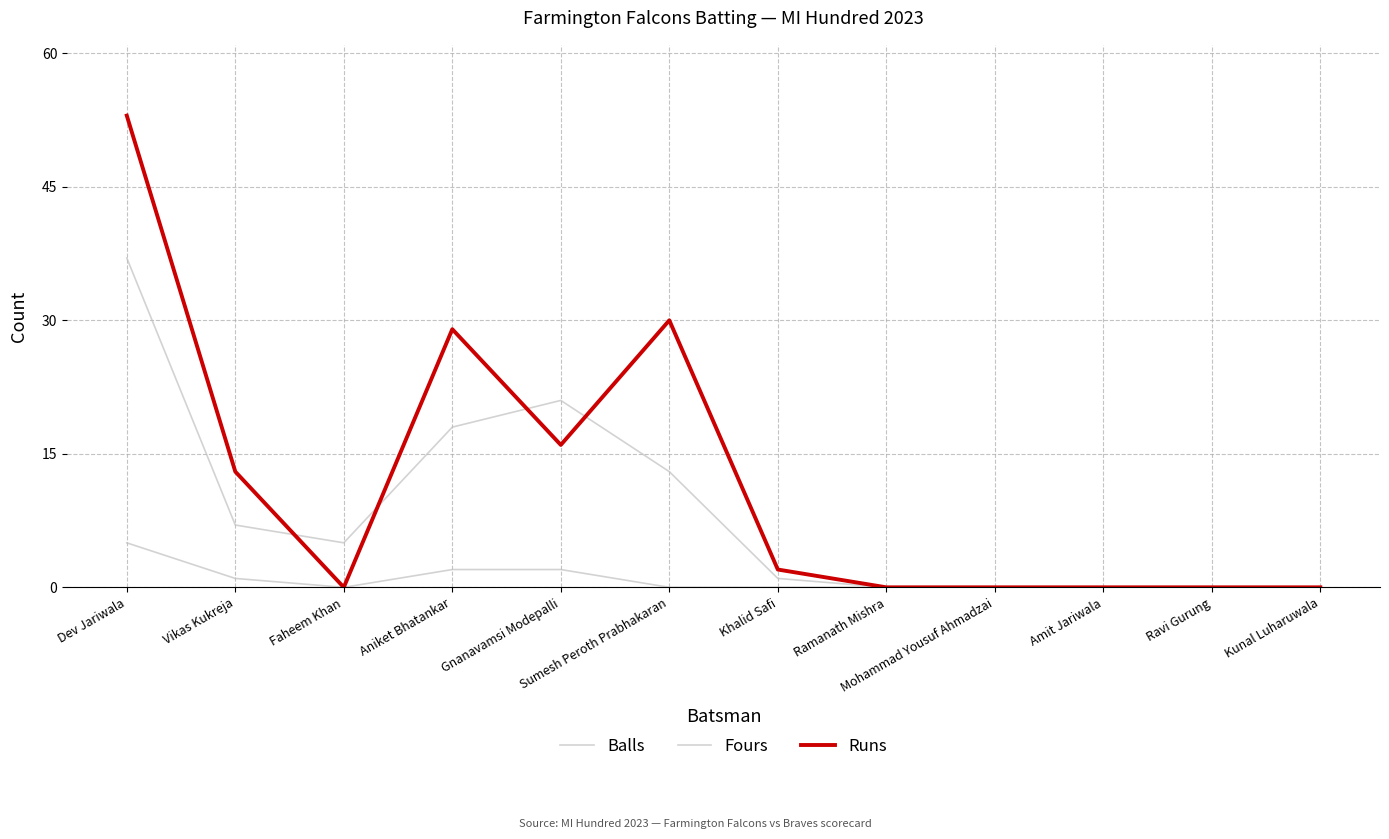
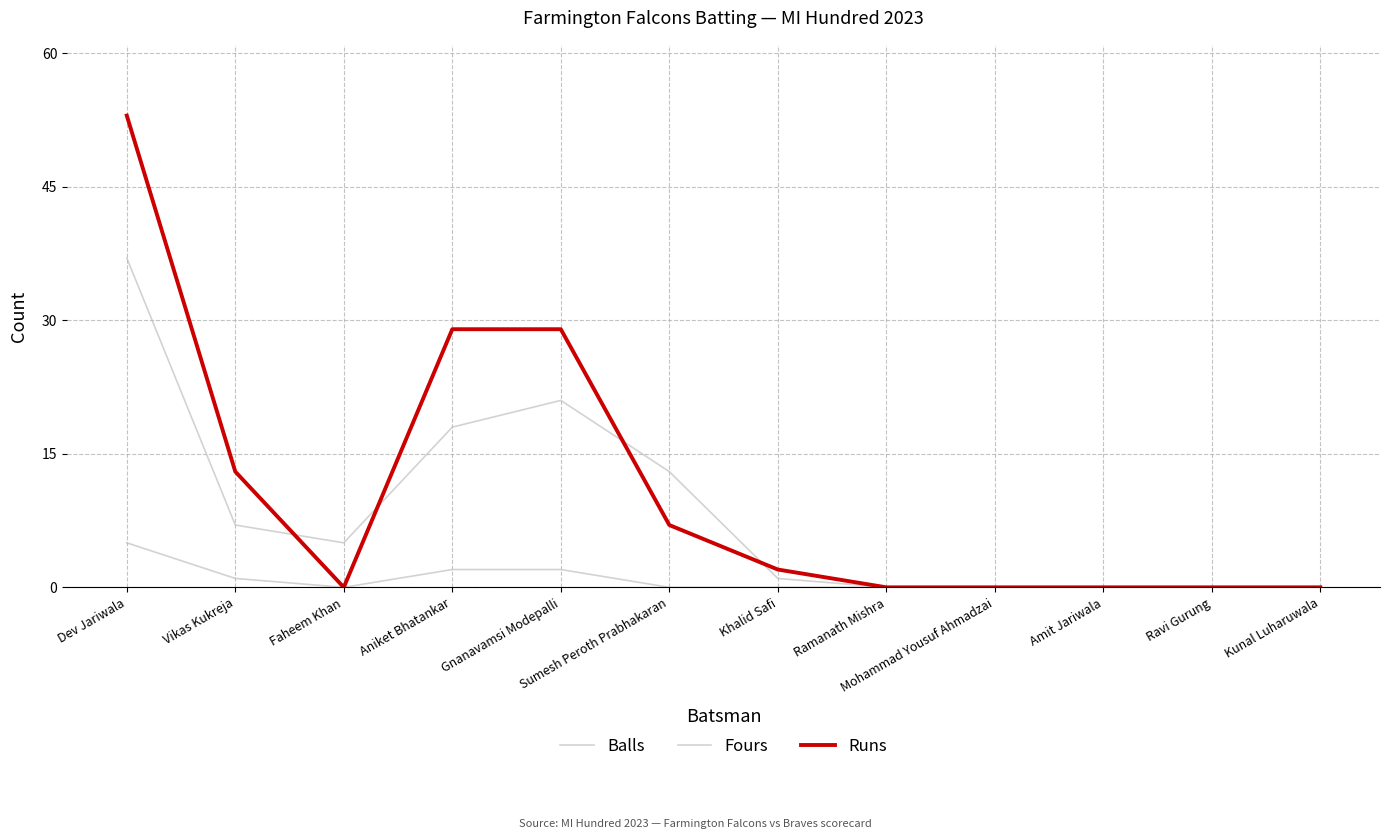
  {
    "Runs": {
      "Dev Jariwala": 53,
      "Vikas Kukreja": 13,
      "Aniket Bhatankar": 29,
-     "Gnanavamsi Modepalli": 16,
-     "Sumesh Peroth Prabhakaran": 30,
+     "Gnanavamsi Modepalli": 29,
+     "Sumesh Peroth Prabhakaran": 7,
      "Khalid Safi": 2
    }
  }
